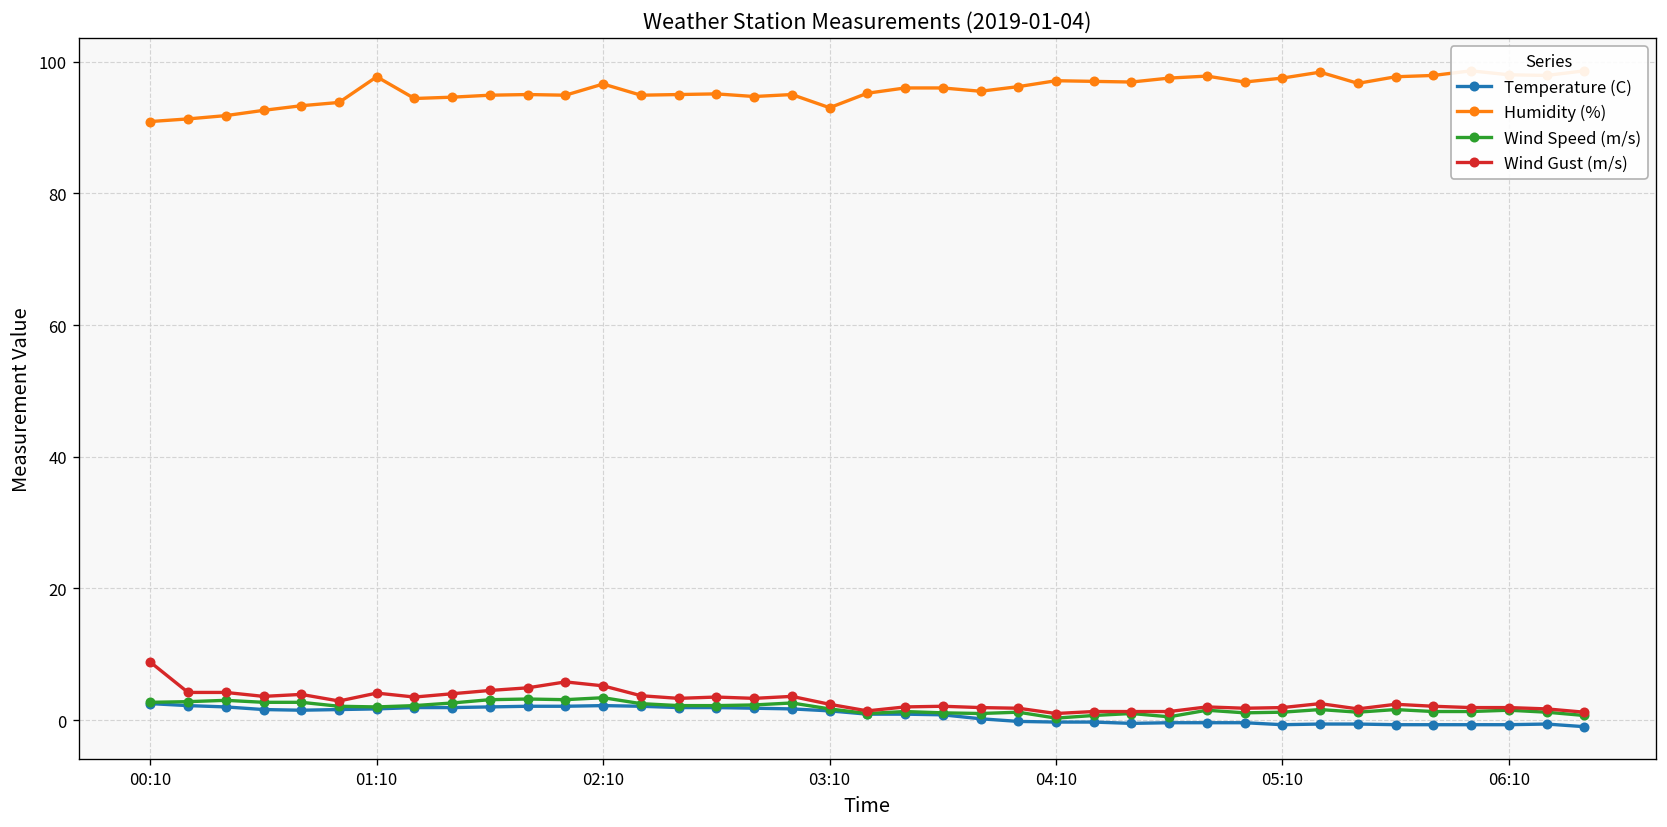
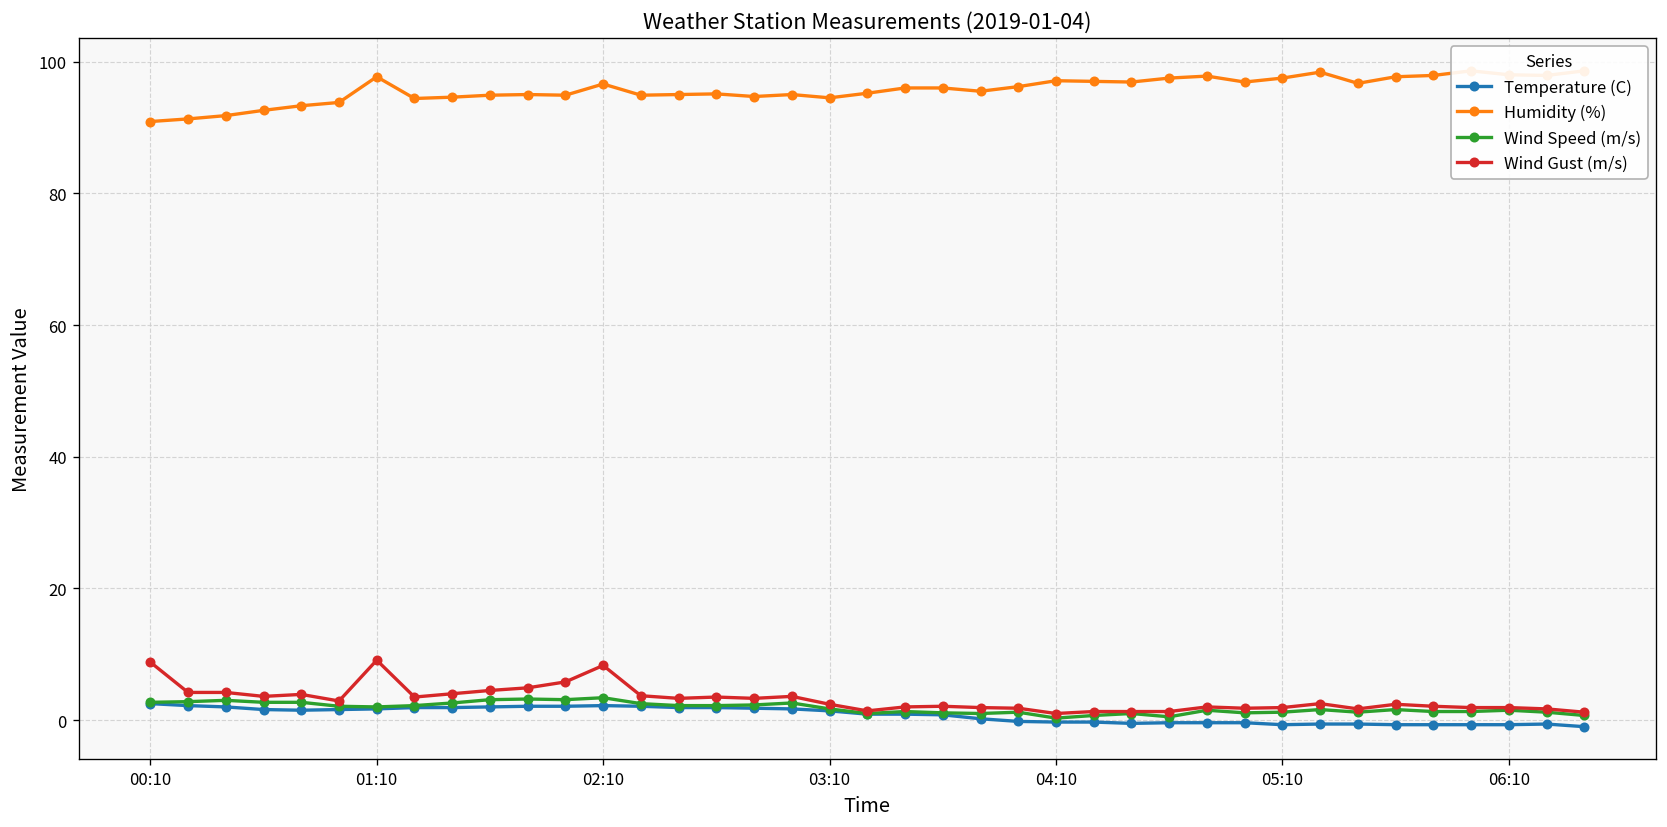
  {
    "Temperature (C)": {
      "02:10": 2,
      "04:10": 0,
      "05:10": -1,
      "06:10": -1
    },
    "Humidity (%)": {
      "00:10": 91,
      "01:10": 98,
      "02:10": 97,
-     "03:10": 93,
+     "03:10": 95,
      "04:10": 97,
      "05:10": 98
    },
    "Wind Speed (m/s)": {
      "02:10": 3,
      "04:10": 0,
      "05:10": 1
    },
    "Wind Gust (m/s)": {
      "00:10": 9,
-     "01:10": 4,
-     "02:10": 5,
+     "01:10": 9,
+     "02:10": 8,
      "03:10": 2,
      "04:10": 1,
      "05:10": 2
    }
  }
